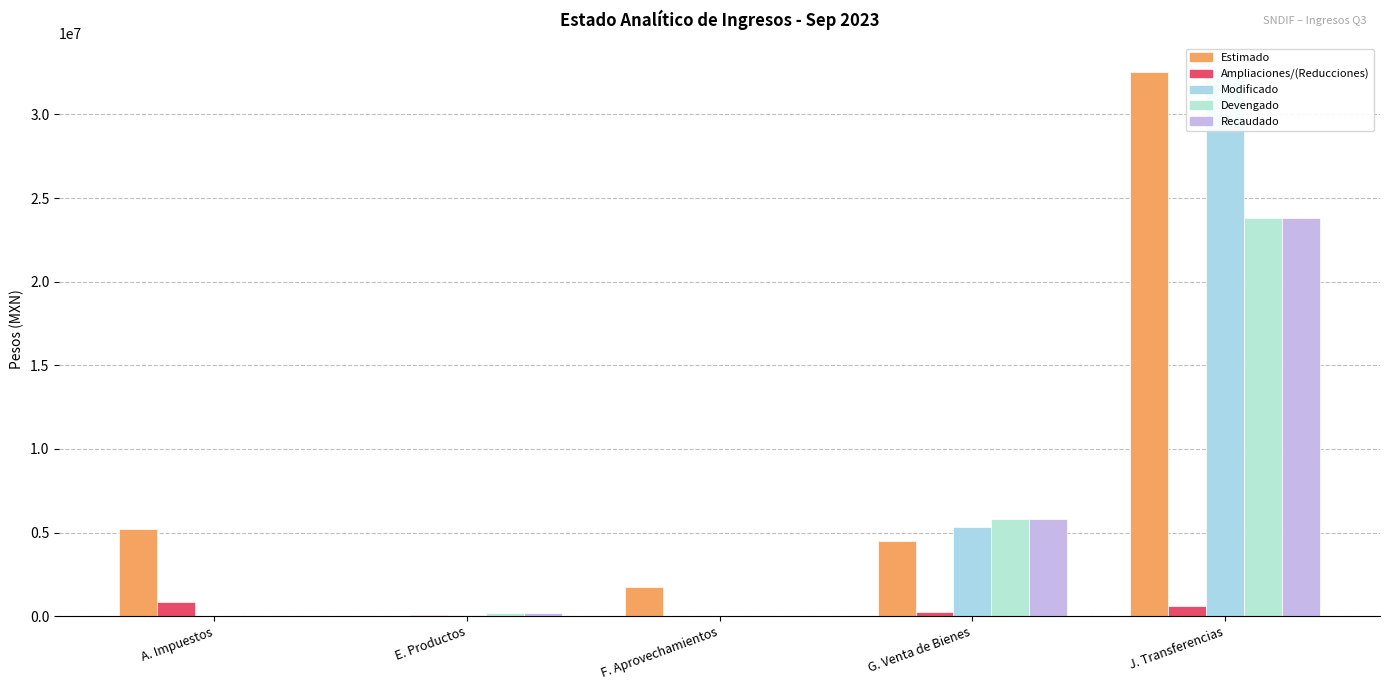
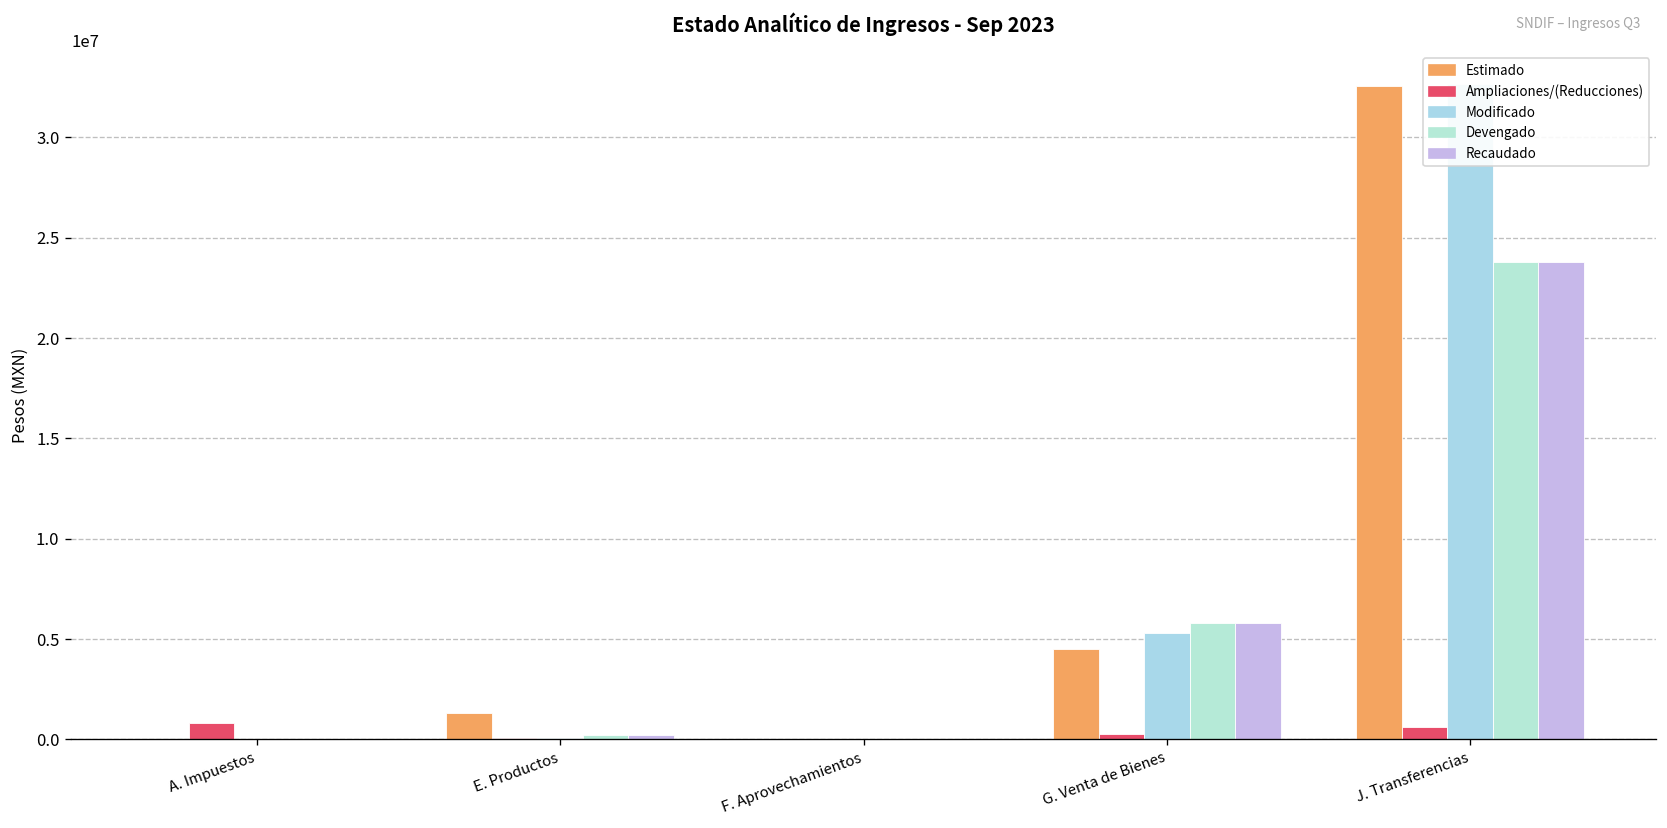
  {
    "Estimado": {
-     "A. Impuestos": 5200000,
-     "E. Productos": 0,
-     "F. Aprovechamientos": 1700000,
+     "A. Impuestos": 0,
+     "E. Productos": 1300000,
+     "F. Aprovechamientos": 0,
      "G. Venta de Bienes": 4500000,
      "J. Transferencias": 32500000
    },
    "Ampliaciones/(Reducciones)": {
      "A. Impuestos": 800000,
      "F. Aprovechamientos": 0,
      "G. Venta de Bienes": 300000,
      "J. Transferencias": 600000
    }
  }
